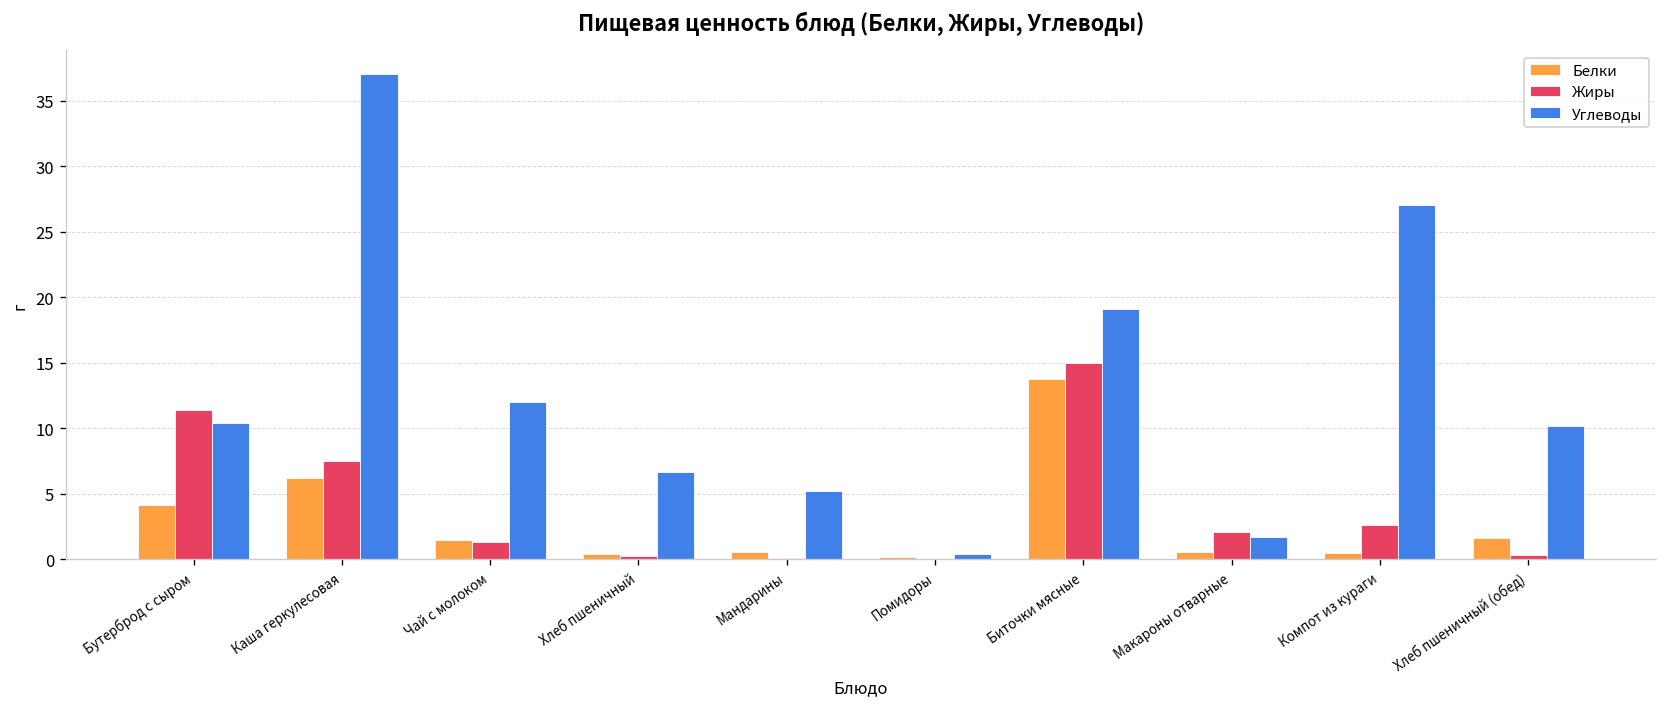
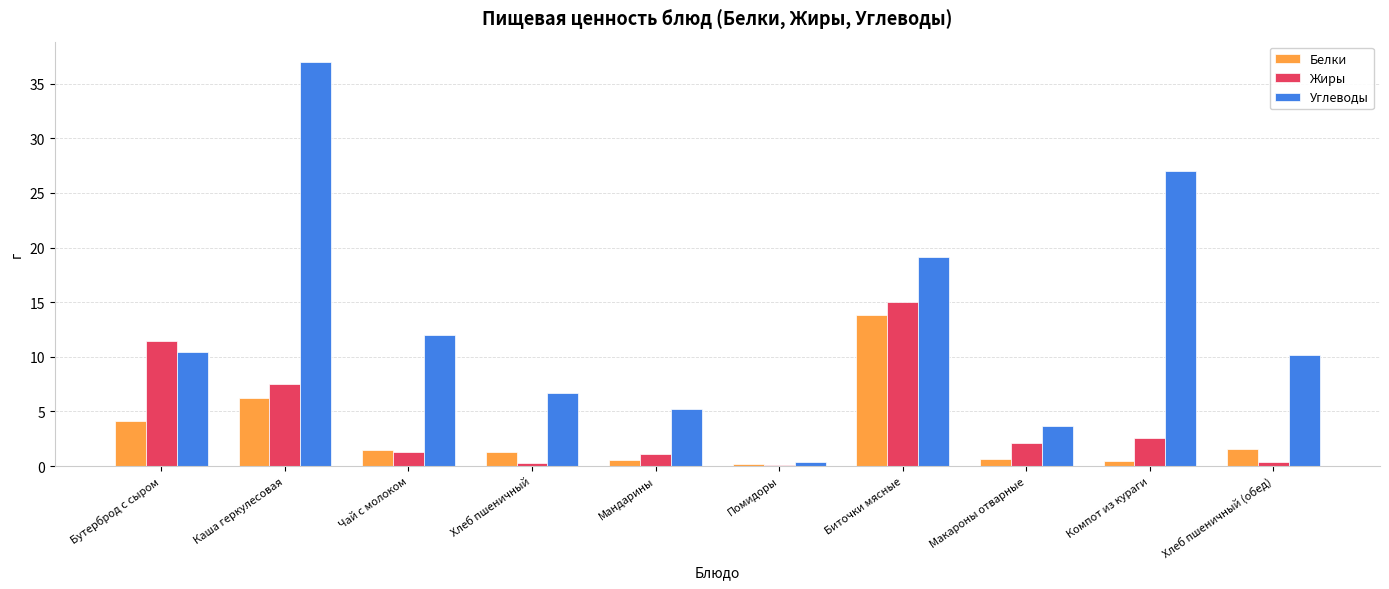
  {
    "Белки": {
      "Бутерброд с сыром": 4.2,
      "Каша геркулесовая": 6.2,
      "Чай с молоком": 1.5,
-     "Хлеб пшеничный": 0.4,
+     "Хлеб пшеничный": 1.3,
      "Мандарины": 0.6,
      "Биточки мясные": 13.8,
      "Макароны отварные": 0.6,
      "Компот из кураги": 0.5,
      "Хлеб пшеничный (обед)": 1.6
    },
    "Жиры": {
      "Бутерброд с сыром": 11.4,
      "Каша геркулесовая": 7.5,
      "Чай с молоком": 1.3,
      "Хлеб пшеничный": 0.2,
-     "Мандарины": 0.1,
+     "Мандарины": 1.1,
      "Биточки мясные": 15.0,
      "Макароны отварные": 2.1,
      "Компот из кураги": 2.6,
      "Хлеб пшеничный (обед)": 0.4
    },
    "Углеводы": {
      "Бутерброд с сыром": 10.4,
      "Каша геркулесовая": 37.0,
      "Чай с молоком": 12.0,
      "Хлеб пшеничный": 6.7,
      "Мандарины": 5.3,
      "Помидоры": 0.4,
      "Биточки мясные": 19.1,
-     "Макароны отварные": 1.7,
+     "Макароны отварные": 3.7,
      "Компот из кураги": 27.0,
      "Хлеб пшеничный (обед)": 10.2
    }
  }
